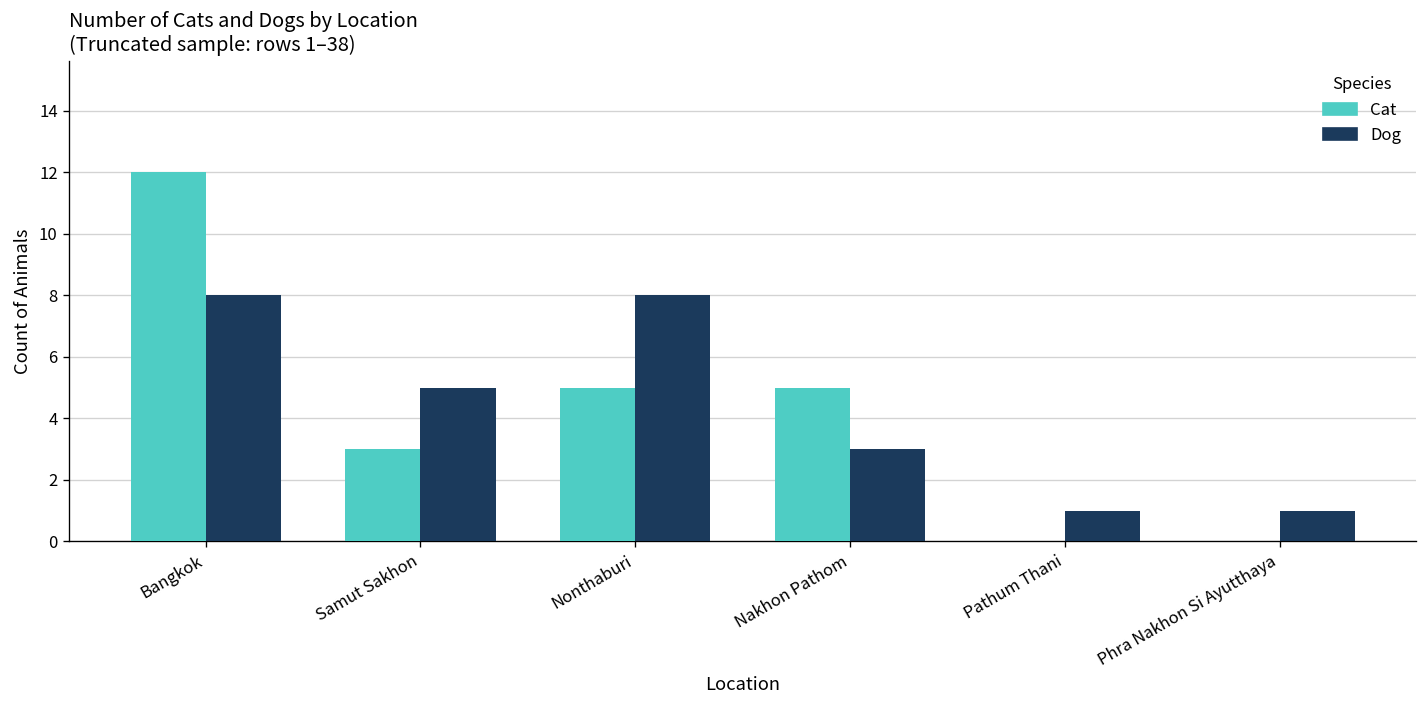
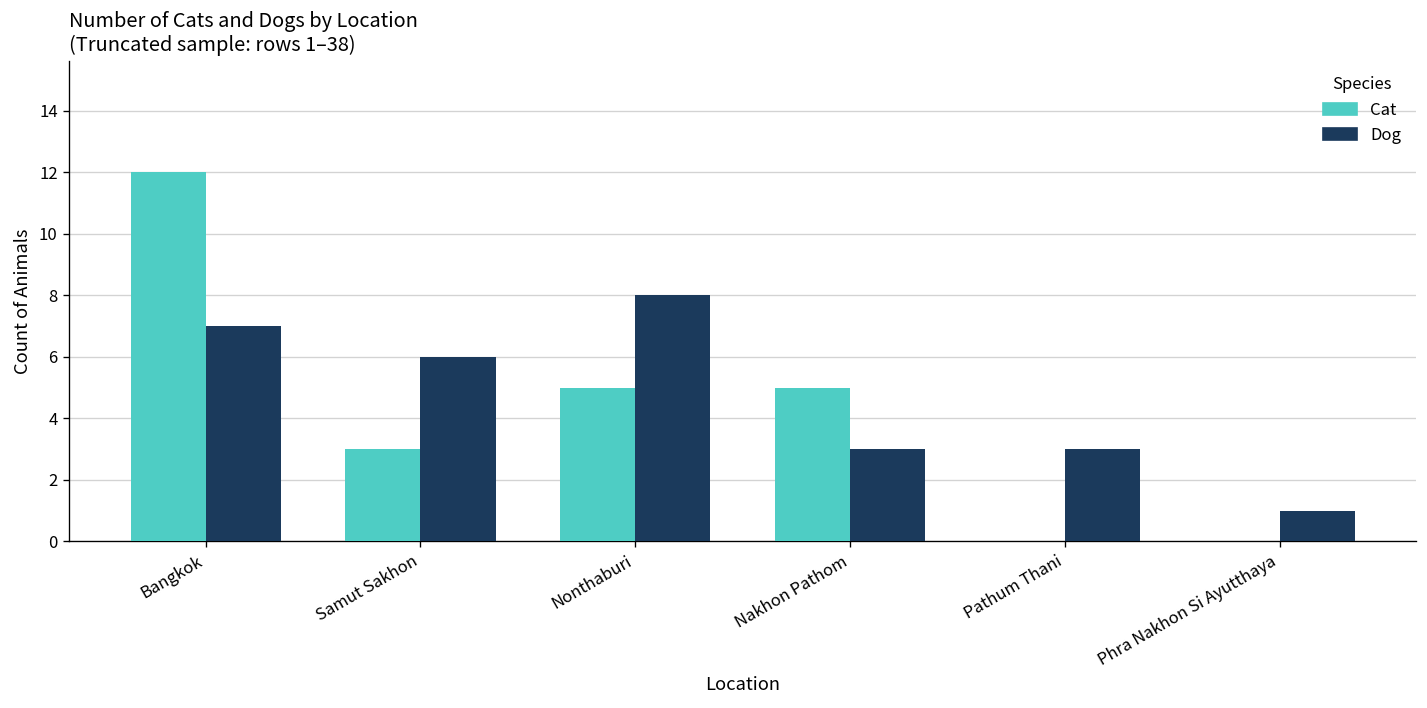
  {
    "Cat": {
      "Bangkok": 12,
      "Samut Sakhon": 3,
      "Nonthaburi": 5,
      "Nakhon Pathom": 5,
      "Pathum Thani": 0,
      "Phra Nakhon Si Ayutthaya": 0
    },
    "Dog": {
-     "Bangkok": 8,
-     "Samut Sakhon": 5,
+     "Bangkok": 7,
+     "Samut Sakhon": 6,
      "Nonthaburi": 8,
      "Nakhon Pathom": 3,
-     "Pathum Thani": 1,
+     "Pathum Thani": 3,
      "Phra Nakhon Si Ayutthaya": 1
    }
  }
